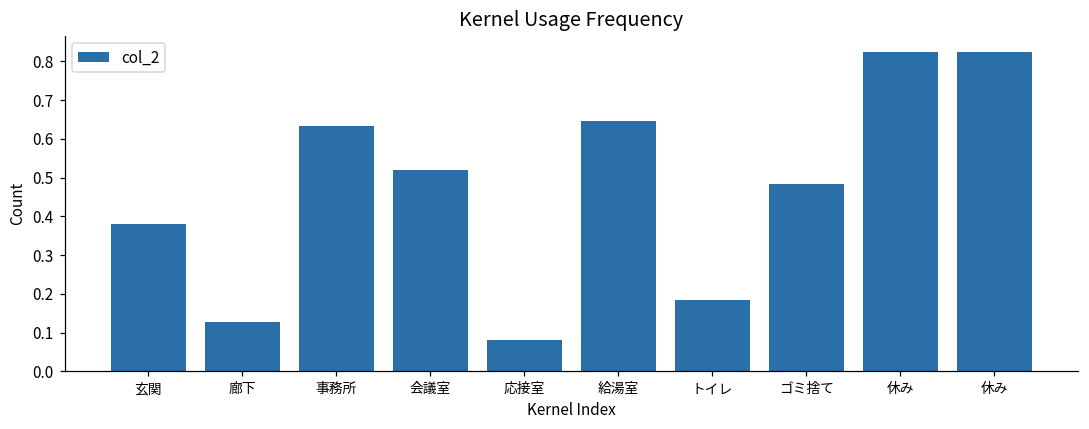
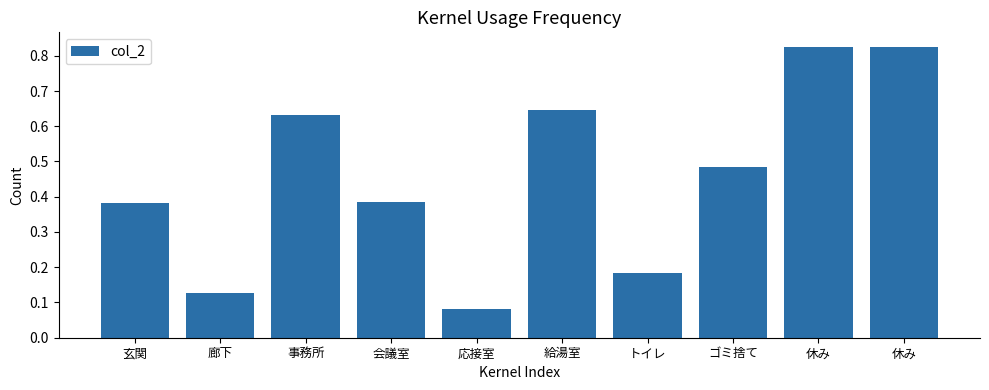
  {
    "玄関": 0.38,
    "廊下": 0.13,
    "事務所": 0.63,
-   "会議室": 0.52,
+   "会議室": 0.39,
    "応接室": 0.08,
    "給湯室": 0.65,
    "トイレ": 0.18,
    "ゴミ捨て": 0.48
  }
